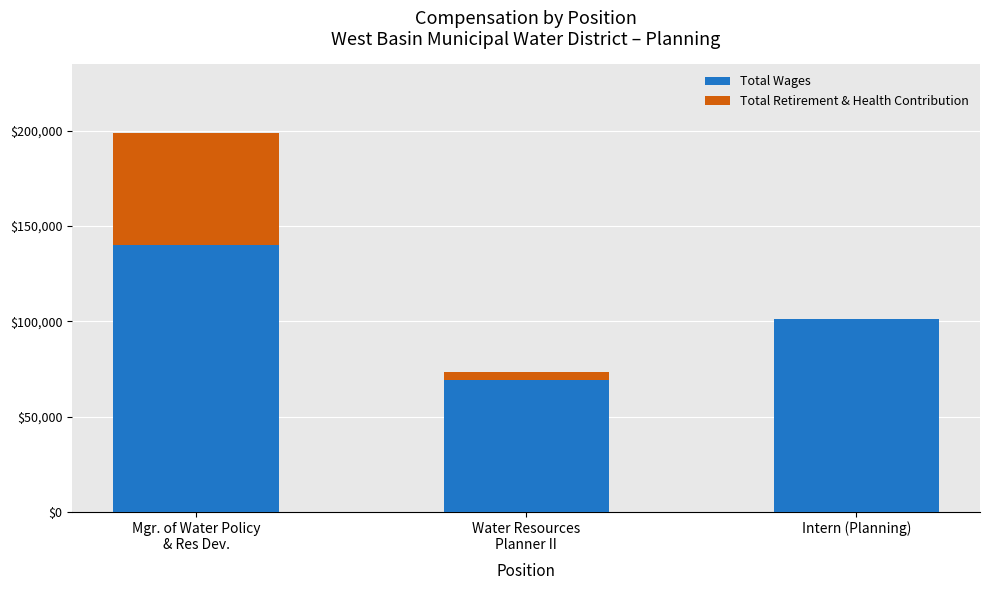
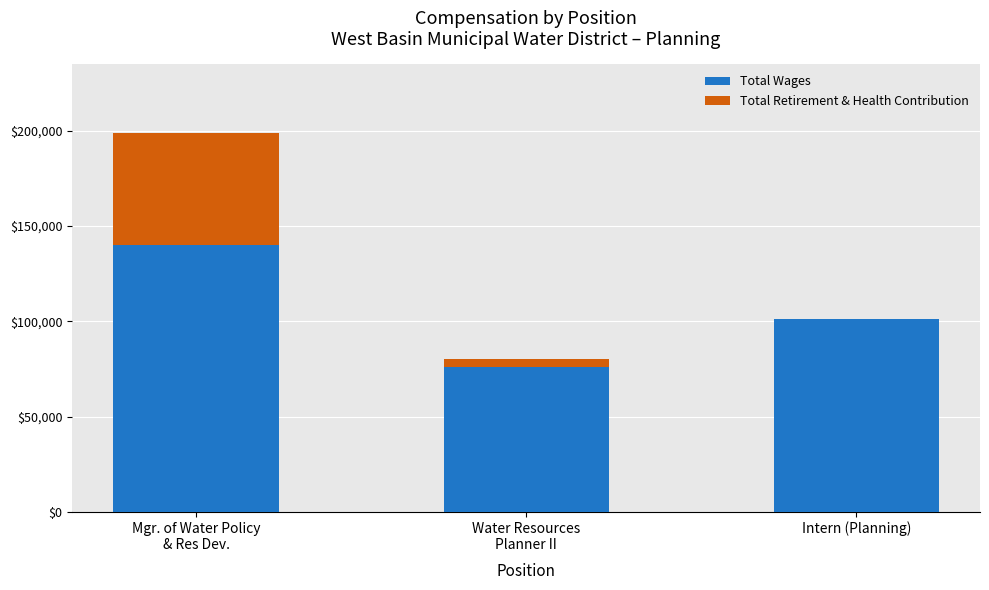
  {
    "Total Wages": {
      "Mgr. of Water Policy & Res Dev.": "$140,000",
-     "Water Resources Planner II": "$69,000",
+     "Water Resources Planner II": "$76,000",
      "Intern (Planning)": "$101,000"
    },
    "Total Retirement & Health Contribution": {
      "Mgr. of Water Policy & Res Dev.": "$59,000",
      "Water Resources Planner II": "$4,000",
      "Intern (Planning)": "$0"
    }
  }
